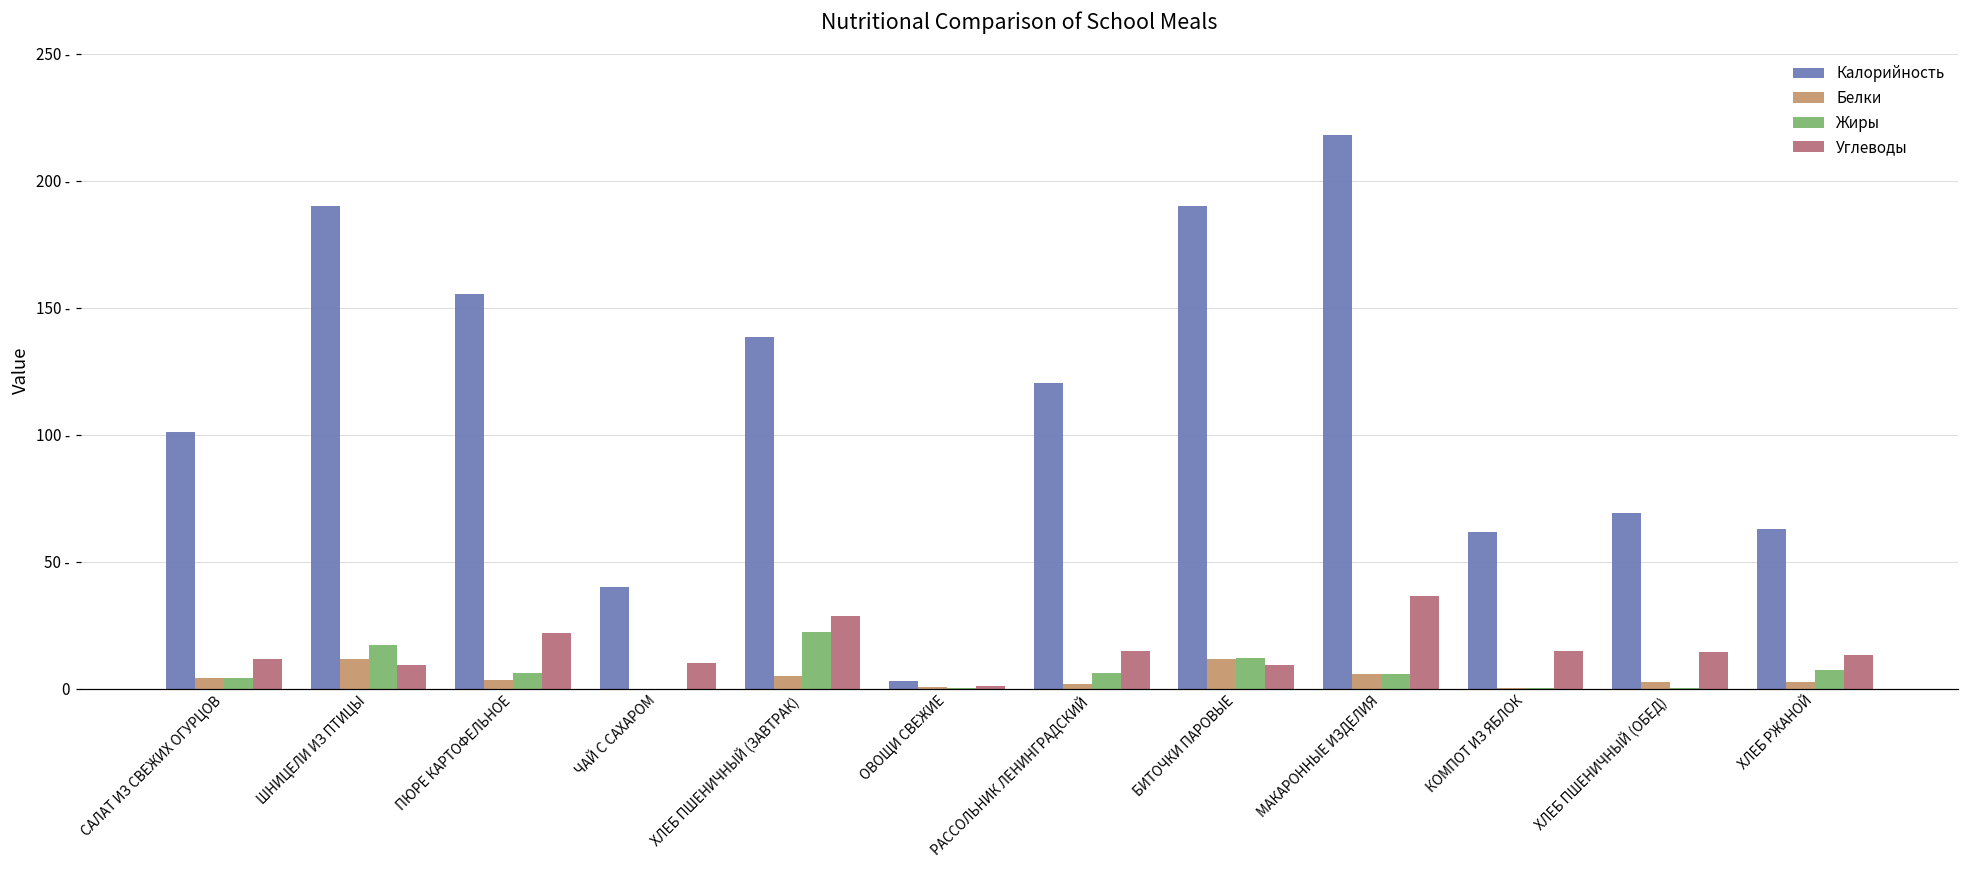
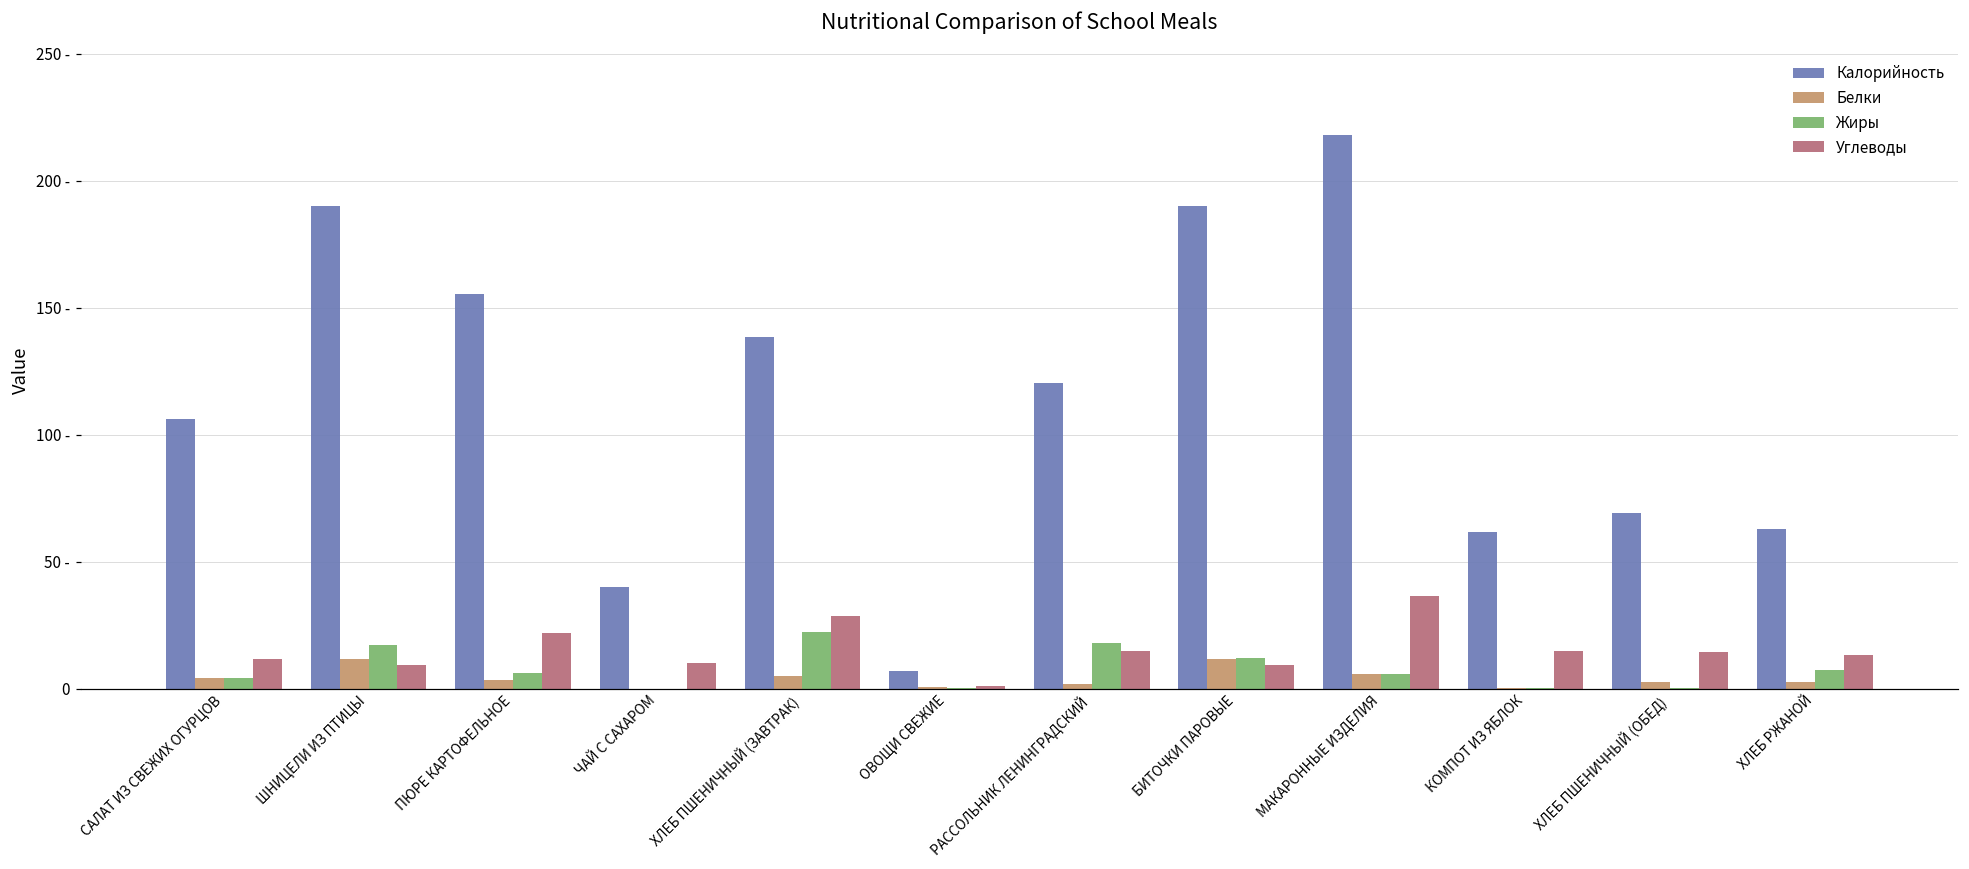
  {
    "Калорийность": {
-     "САЛАТ ИЗ СВЕЖИХ ОГУРЦОВ": "101 -",
+     "САЛАТ ИЗ СВЕЖИХ ОГУРЦОВ": "106 -",
      "ШНИЦЕЛИ ИЗ ПТИЦЫ": "190 -",
      "ПЮРЕ КАРТОФЕЛЬНОЕ": "155 -",
      "ЧАЙ С САХАРОМ": "40 -",
      "ХЛЕБ ПШЕНИЧНЫЙ (ЗАВТРАК)": "139 -",
-     "ОВОЩИ СВЕЖИЕ": "3 -",
+     "ОВОЩИ СВЕЖИЕ": "7 -",
      "РАССОЛЬНИК ЛЕНИНГРАДСКИЙ": "120 -",
      "БИТОЧКИ ПАРОВЫЕ": "190 -",
      "МАКАРОННЫЕ ИЗДЕЛИЯ": "218 -",
      "КОМПОТ ИЗ ЯБЛОК": "62 -",
      "ХЛЕБ ПШЕНИЧНЫЙ (ОБЕД)": "69 -",
      "ХЛЕБ РЖАНОЙ": "63 -"
    },
    "Жиры": {
      "САЛАТ ИЗ СВЕЖИХ ОГУРЦОВ": "4 -",
      "ШНИЦЕЛИ ИЗ ПТИЦЫ": "17 -",
      "ПЮРЕ КАРТОФЕЛЬНОЕ": "6 -",
      "ЧАЙ С САХАРОМ": "0 -",
      "ХЛЕБ ПШЕНИЧНЫЙ (ЗАВТРАК)": "22 -",
-     "РАССОЛЬНИК ЛЕНИНГРАДСКИЙ": "6 -",
+     "РАССОЛЬНИК ЛЕНИНГРАДСКИЙ": "18 -",
      "БИТОЧКИ ПАРОВЫЕ": "12 -",
      "МАКАРОННЫЕ ИЗДЕЛИЯ": "6 -",
      "ХЛЕБ РЖАНОЙ": "7 -"
    }
  }
